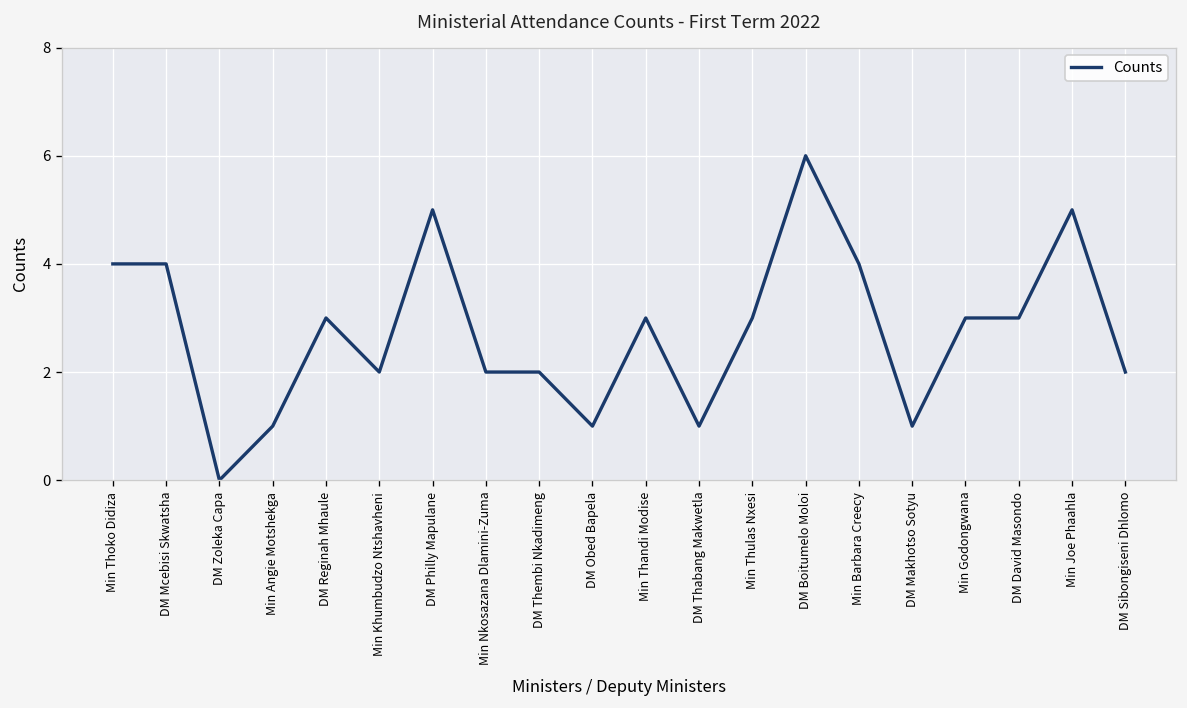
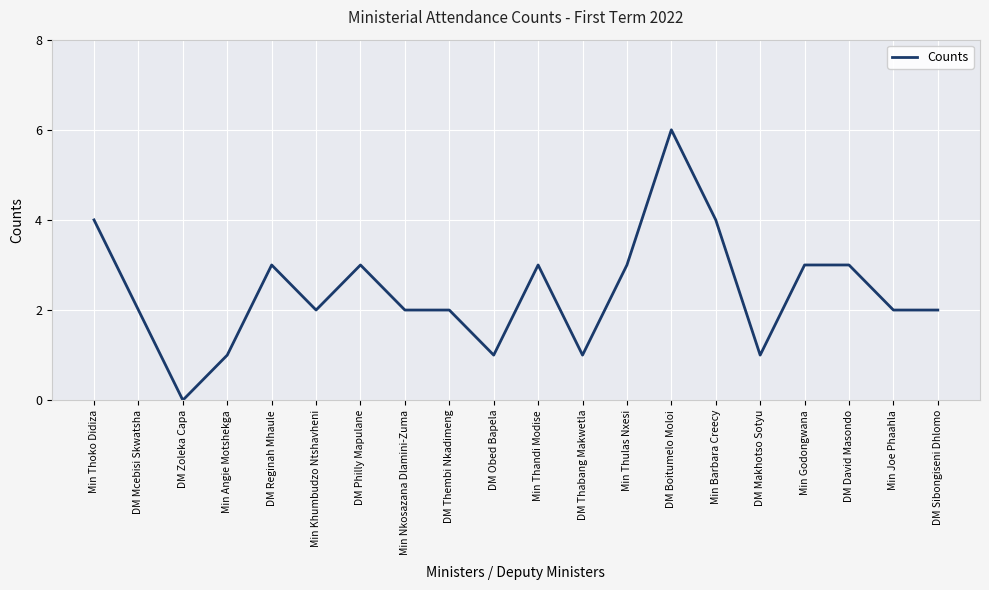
  {
    "Min Thoko Didiza": 4,
-   "DM Mcebisi Skwatsha": 4,
+   "DM Mcebisi Skwatsha": 2,
    "DM Zoleka Capa": 0,
    "Min Angie Motshekga": 1,
    "DM Reginah Mhaule": 3,
    "Min Khumbudzo Ntshavheni": 2,
-   "DM Philly Mapulane": 5,
+   "DM Philly Mapulane": 3,
    "Min Nkosazana Dlamini-Zuma": 2,
    "DM Thembi Nkadimeng": 2,
    "DM Obed Bapela": 1,
    "Min Thandi Modise": 3,
    "DM Thabang Makwetla": 1,
    "Min Thulas Nxesi": 3,
    "DM Boitumelo Moloi": 6,
    "Min Barbara Creecy": 4,
    "DM Makhotso Sotyu": 1,
    "Min Godongwana": 3,
    "DM David Masondo": 3,
-   "Min Joe Phaahla": 5,
+   "Min Joe Phaahla": 2,
    "DM Sibongiseni Dhlomo": 2
  }
